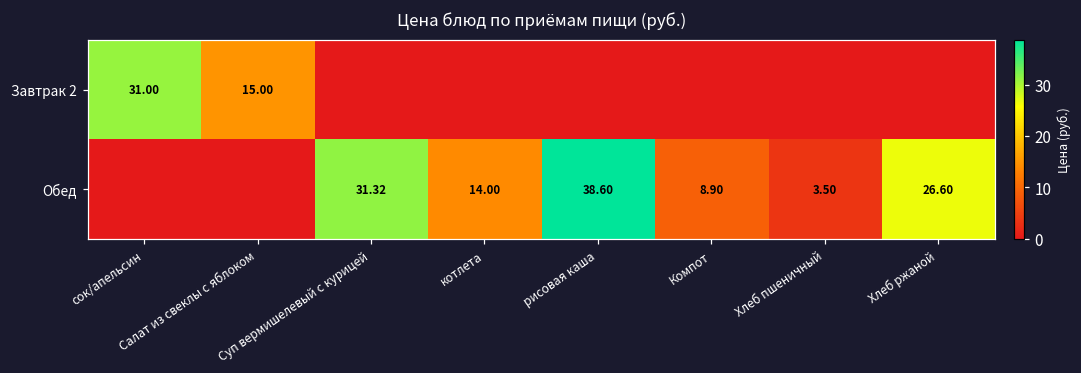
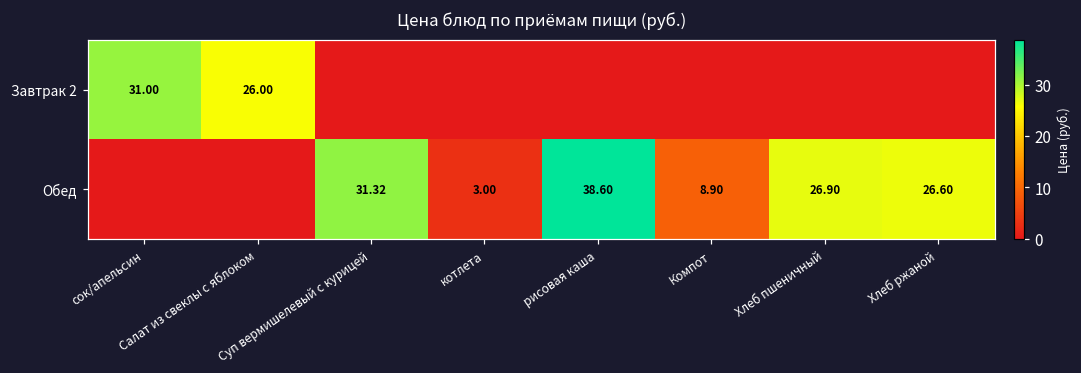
  {
    "Завтрак 2": {
      "сок/апельсин": 31.00,
-     "Салат из свеклы с яблоком": 15.00
+     "Салат из свеклы с яблоком": 26.00
    },
    "Обед": {
      "Суп вермишелевый с курицей": 31.32,
-     "котлета": 14.00,
+     "котлета": 3.00,
      "рисовая каша": 38.60,
      "Компот": 8.90,
-     "Хлеб пшеничный": 3.50,
+     "Хлеб пшеничный": 26.90,
      "Хлеб ржаной": 26.60
    }
  }
